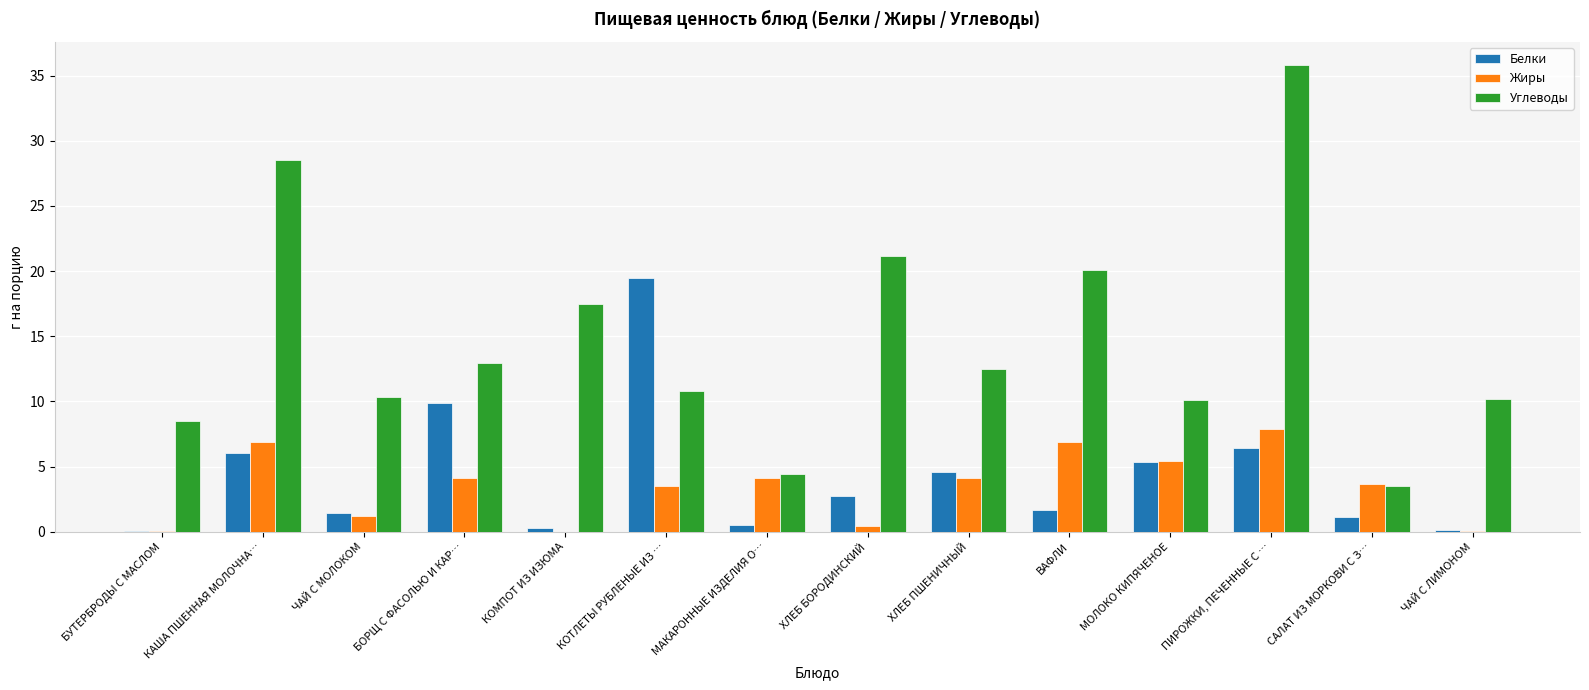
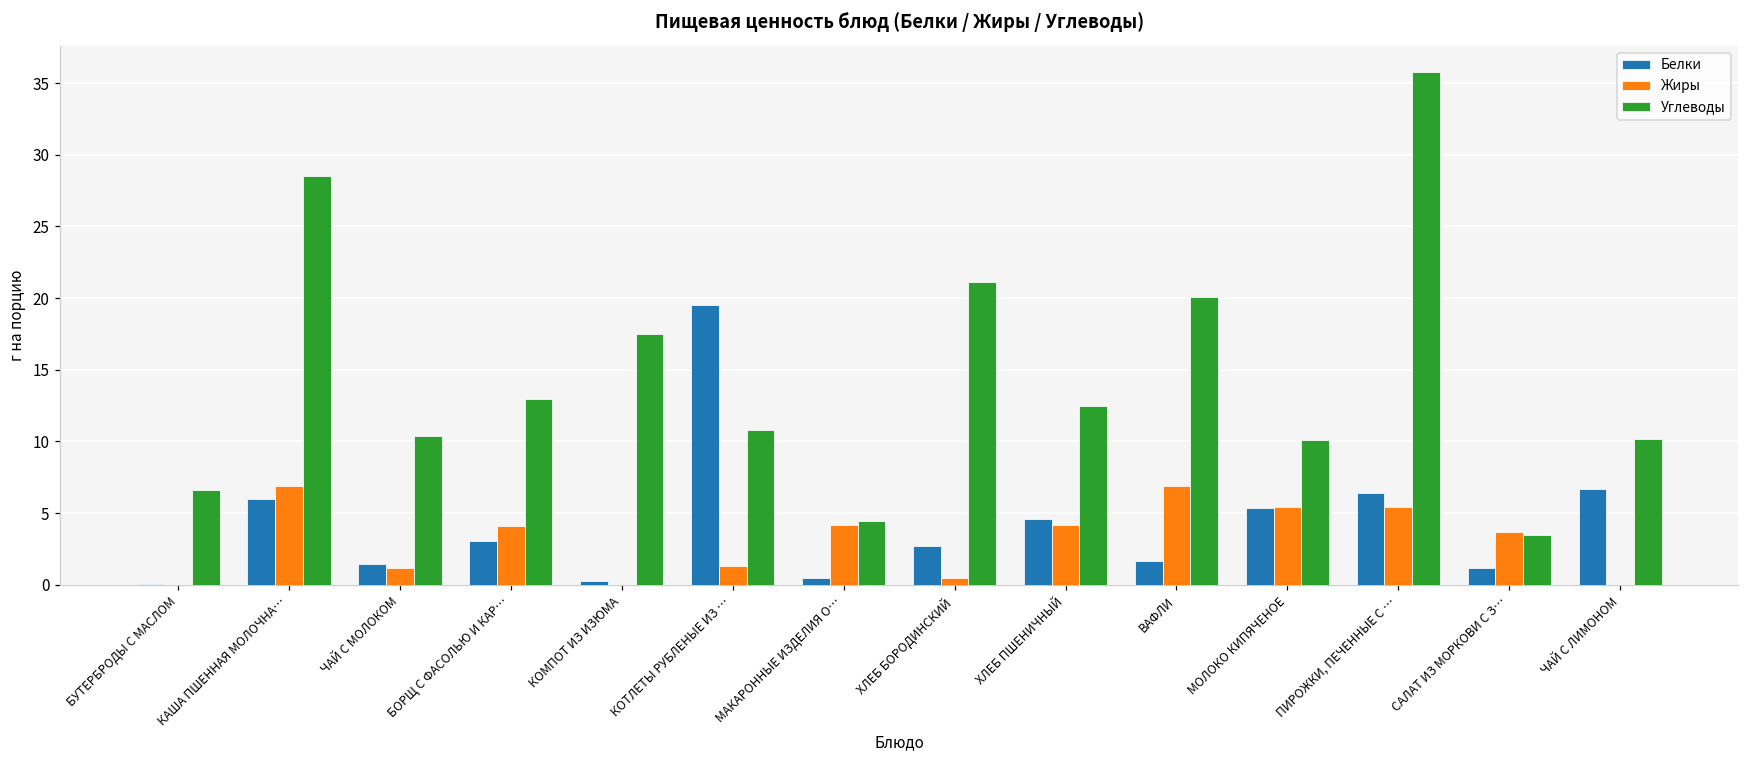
  {
    "Белки": {
      "КАША ПШЕННАЯ МОЛОЧНА…": 6.0,
      "ЧАЙ С МОЛОКОМ": 1.4,
-     "БОРЩ С ФАСОЛЬЮ И КАР…": 9.9,
+     "БОРЩ С ФАСОЛЬЮ И КАР…": 3.1,
      "КОМПОТ ИЗ ИЗЮМА": 0.3,
      "КОТЛЕТЫ РУБЛЕНЫЕ ИЗ …": 19.5,
      "МАКАРОННЫЕ ИЗДЕЛИЯ О…": 0.5,
      "ХЛЕБ БОРОДИНСКИЙ": 2.7,
      "ХЛЕБ ПШЕНИЧНЫЙ": 4.6,
      "ВАФЛИ": 1.7,
      "МОЛОКО КИПЯЧЕНОЕ": 5.4,
      "ПИРОЖКИ, ПЕЧЕННЫЕ С …": 6.4,
      "САЛАТ ИЗ МОРКОВИ С З…": 1.1,
-     "ЧАЙ С ЛИМОНОМ": 0.1
+     "ЧАЙ С ЛИМОНОМ": 6.7
    },
    "Жиры": {
      "КАША ПШЕННАЯ МОЛОЧНА…": 6.9,
      "ЧАЙ С МОЛОКОМ": 1.2,
      "БОРЩ С ФАСОЛЬЮ И КАР…": 4.1,
-     "КОТЛЕТЫ РУБЛЕНЫЕ ИЗ …": 3.5,
+     "КОТЛЕТЫ РУБЛЕНЫЕ ИЗ …": 1.3,
      "МАКАРОННЫЕ ИЗДЕЛИЯ О…": 4.1,
      "ХЛЕБ БОРОДИНСКИЙ": 0.5,
      "ХЛЕБ ПШЕНИЧНЫЙ": 4.1,
      "ВАФЛИ": 6.9,
      "МОЛОКО КИПЯЧЕНОЕ": 5.4,
-     "ПИРОЖКИ, ПЕЧЕННЫЕ С …": 7.9,
+     "ПИРОЖКИ, ПЕЧЕННЫЕ С …": 5.4,
      "САЛАТ ИЗ МОРКОВИ С З…": 3.7
    },
    "Углеводы": {
-     "БУТЕРБРОДЫ С МАСЛОМ": 8.5,
+     "БУТЕРБРОДЫ С МАСЛОМ": 6.6,
      "КАША ПШЕННАЯ МОЛОЧНА…": 28.5,
      "ЧАЙ С МОЛОКОМ": 10.4,
      "БОРЩ С ФАСОЛЬЮ И КАР…": 12.9,
      "КОМПОТ ИЗ ИЗЮМА": 17.5,
      "КОТЛЕТЫ РУБЛЕНЫЕ ИЗ …": 10.8,
      "МАКАРОННЫЕ ИЗДЕЛИЯ О…": 4.4,
      "ХЛЕБ БОРОДИНСКИЙ": 21.2,
      "ХЛЕБ ПШЕНИЧНЫЙ": 12.5,
      "ВАФЛИ": 20.1,
      "МОЛОКО КИПЯЧЕНОЕ": 10.1,
      "ПИРОЖКИ, ПЕЧЕННЫЕ С …": 35.8,
      "САЛАТ ИЗ МОРКОВИ С З…": 3.5,
      "ЧАЙ С ЛИМОНОМ": 10.2
    }
  }
